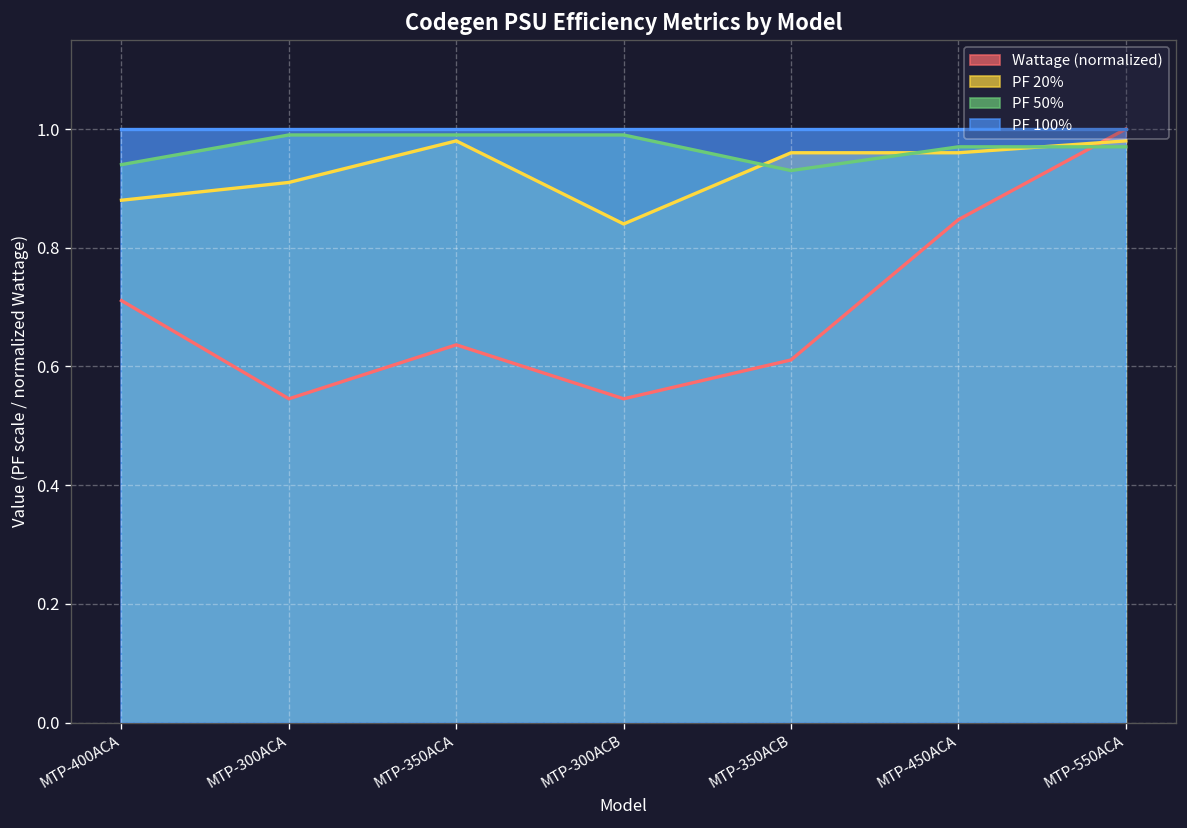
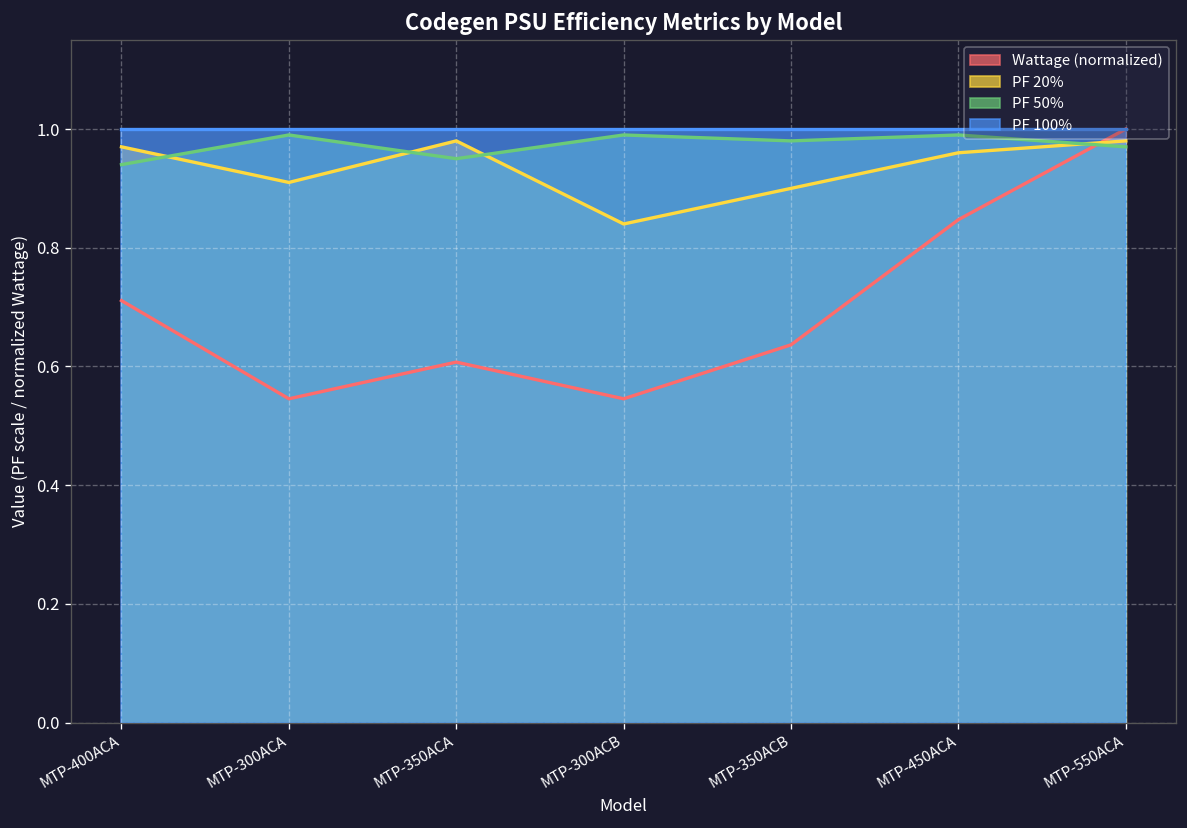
  {
    "Wattage (normalized)": {
      "MTP-400ACA": 0.71,
      "MTP-300ACA": 0.55,
-     "MTP-350ACA": 0.64,
+     "MTP-350ACA": 0.61,
      "MTP-300ACB": 0.55,
-     "MTP-350ACB": 0.61,
+     "MTP-350ACB": 0.64,
      "MTP-450ACA": 0.85
    },
    "PF 20%": {
-     "MTP-400ACA": 0.88,
+     "MTP-400ACA": 0.97,
      "MTP-300ACA": 0.91,
      "MTP-350ACA": 0.98,
      "MTP-300ACB": 0.84,
-     "MTP-350ACB": 0.96,
+     "MTP-350ACB": 0.90,
      "MTP-450ACA": 0.96
    },
    "PF 50%": {
      "MTP-400ACA": 0.94,
      "MTP-300ACA": 0.99,
-     "MTP-350ACA": 0.99,
+     "MTP-350ACA": 0.95,
      "MTP-300ACB": 0.99,
-     "MTP-350ACB": 0.93,
-     "MTP-450ACA": 0.97,
+     "MTP-350ACB": 0.98,
+     "MTP-450ACA": 0.99,
      "MTP-550ACA": 0.97
    },
    "PF 100%": {
      "MTP-400ACA": 1.00,
      "MTP-300ACA": 1.00,
      "MTP-350ACA": 1.00,
      "MTP-300ACB": 1.00,
      "MTP-350ACB": 1.00,
      "MTP-450ACA": 1.00
    }
  }
